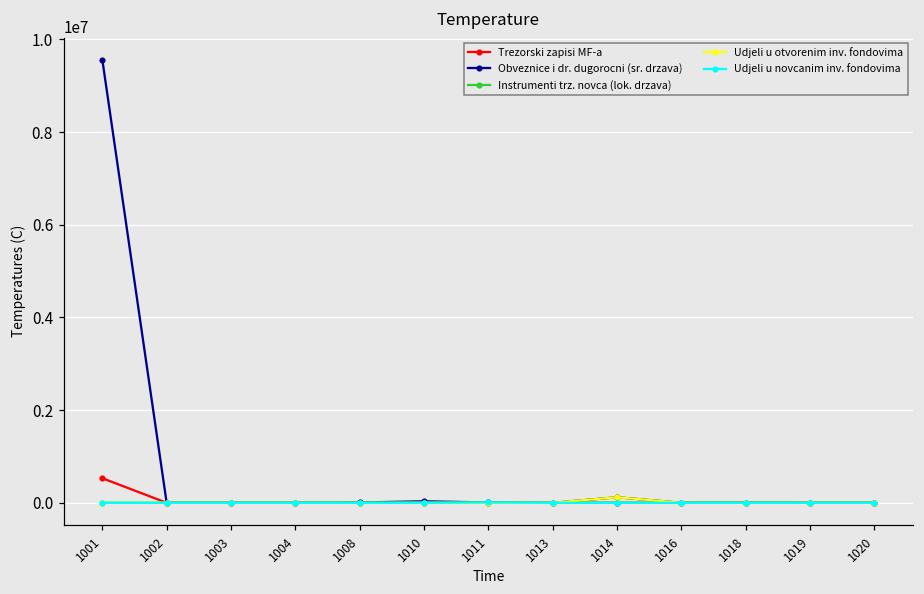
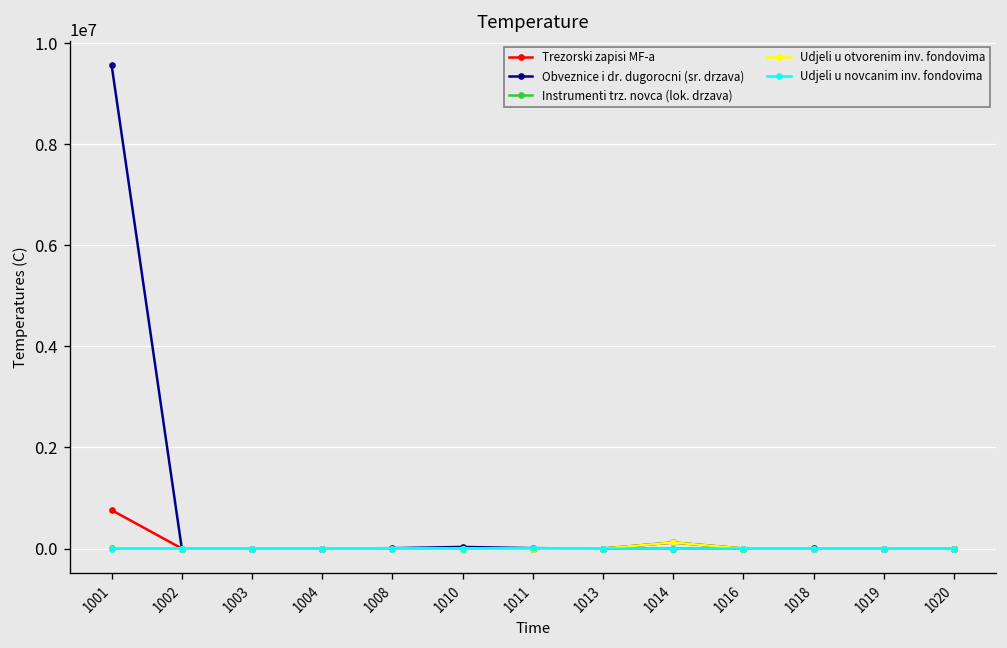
  {
    "Trezorski zapisi MF-a": {
-     "1001": 500000
+     "1001": 800000
    },
    "Obveznice i dr. dugorocni (sr. drzava)": {
      "1001": 9600000
    }
  }
